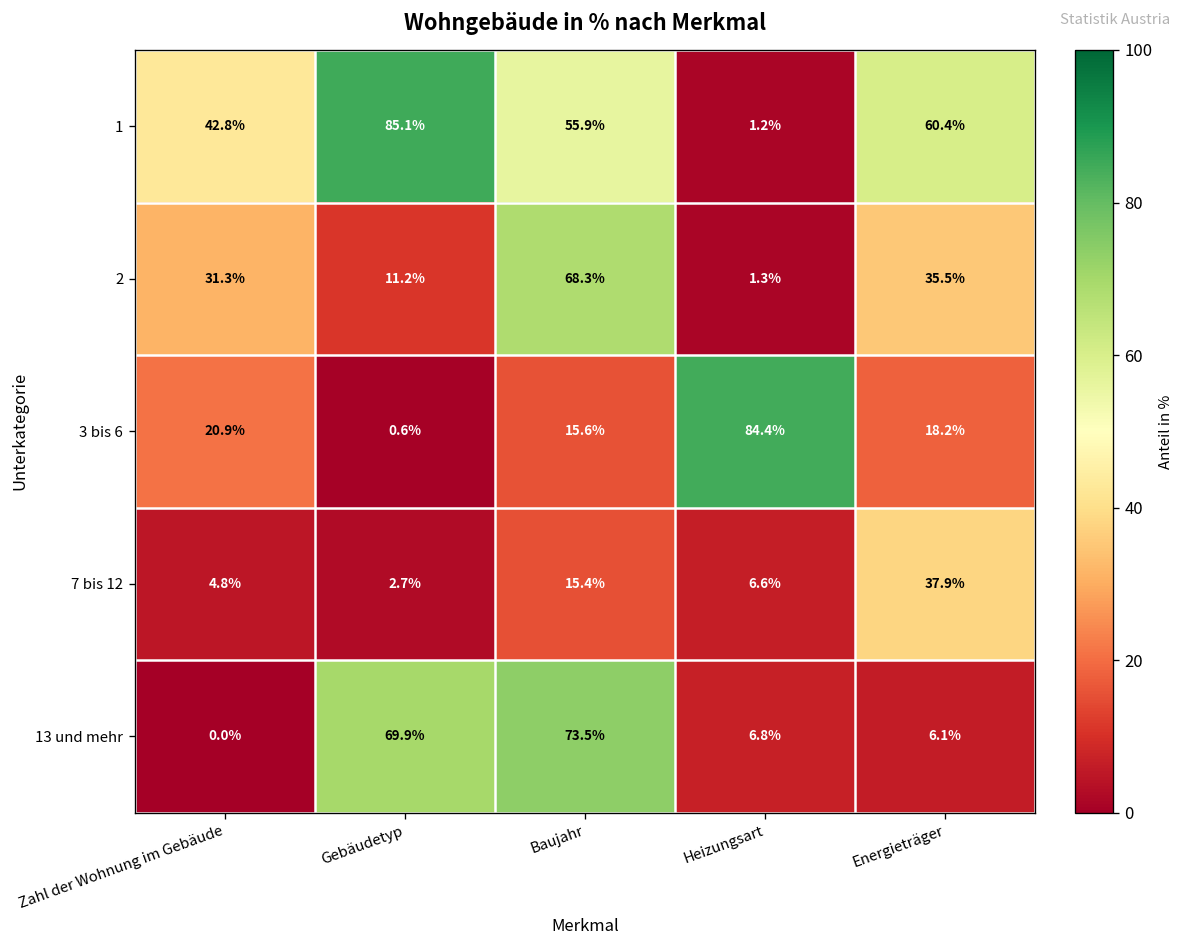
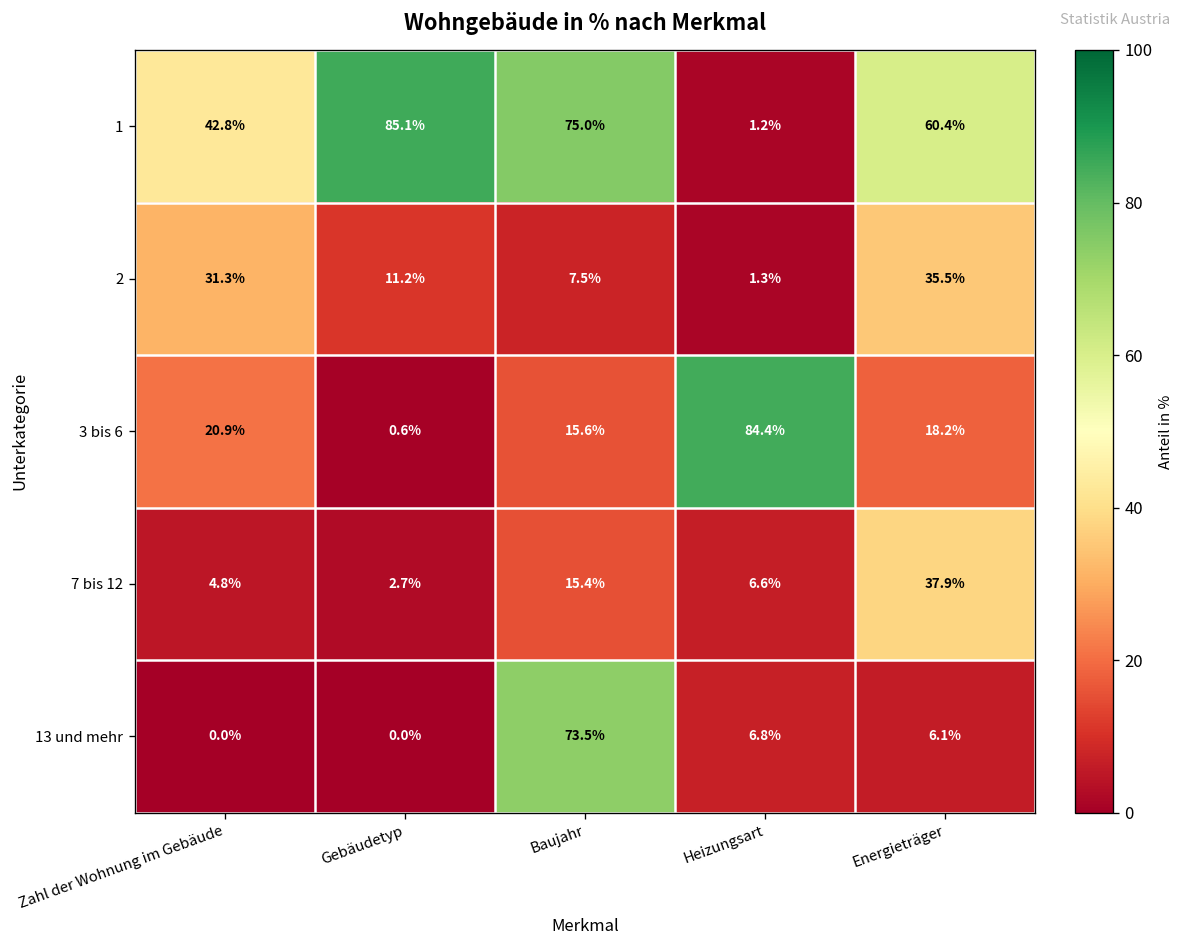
  {
    "1": {
      "Zahl der Wohnung im Gebäude": "42.8%",
      "Gebäudetyp": "85.1%",
-     "Baujahr": "55.9%",
+     "Baujahr": "75.0%",
      "Heizungsart": "1.2%",
      "Energieträger": "60.4%"
    },
    "2": {
      "Zahl der Wohnung im Gebäude": "31.3%",
      "Gebäudetyp": "11.2%",
-     "Baujahr": "68.3%",
+     "Baujahr": "7.5%",
      "Heizungsart": "1.3%",
      "Energieträger": "35.5%"
    },
    "3 bis 6": {
      "Zahl der Wohnung im Gebäude": "20.9%",
      "Gebäudetyp": "0.6%",
      "Baujahr": "15.6%",
      "Heizungsart": "84.4%",
      "Energieträger": "18.2%"
    },
    "7 bis 12": {
      "Zahl der Wohnung im Gebäude": "4.8%",
      "Gebäudetyp": "2.7%",
      "Baujahr": "15.4%",
      "Heizungsart": "6.6%",
      "Energieträger": "37.9%"
    },
    "13 und mehr": {
      "Zahl der Wohnung im Gebäude": "0.0%",
-     "Gebäudetyp": "69.9%",
+     "Gebäudetyp": "0.0%",
      "Baujahr": "73.5%",
      "Heizungsart": "6.8%",
      "Energieträger": "6.1%"
    }
  }
